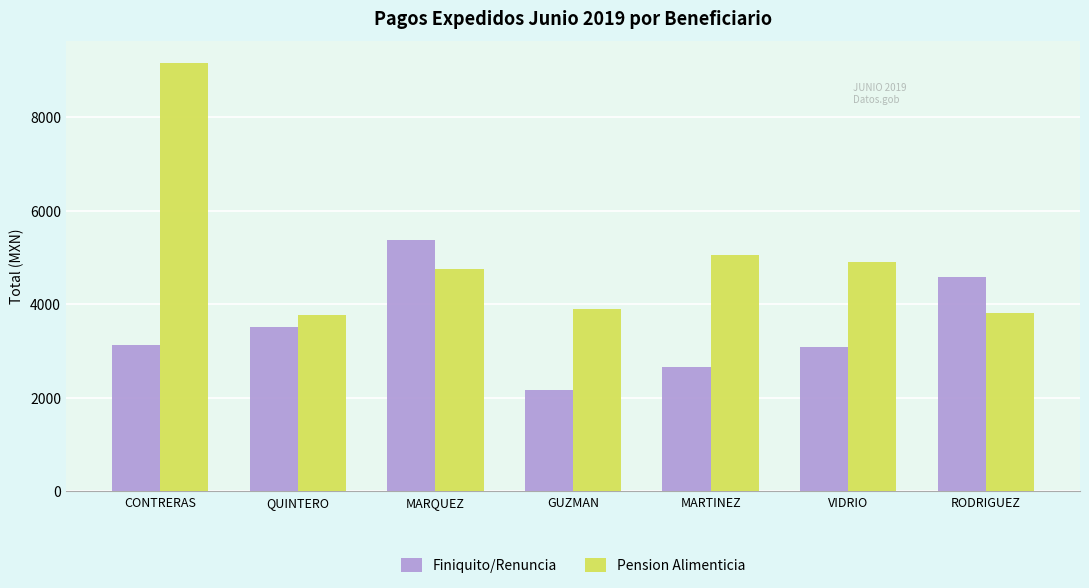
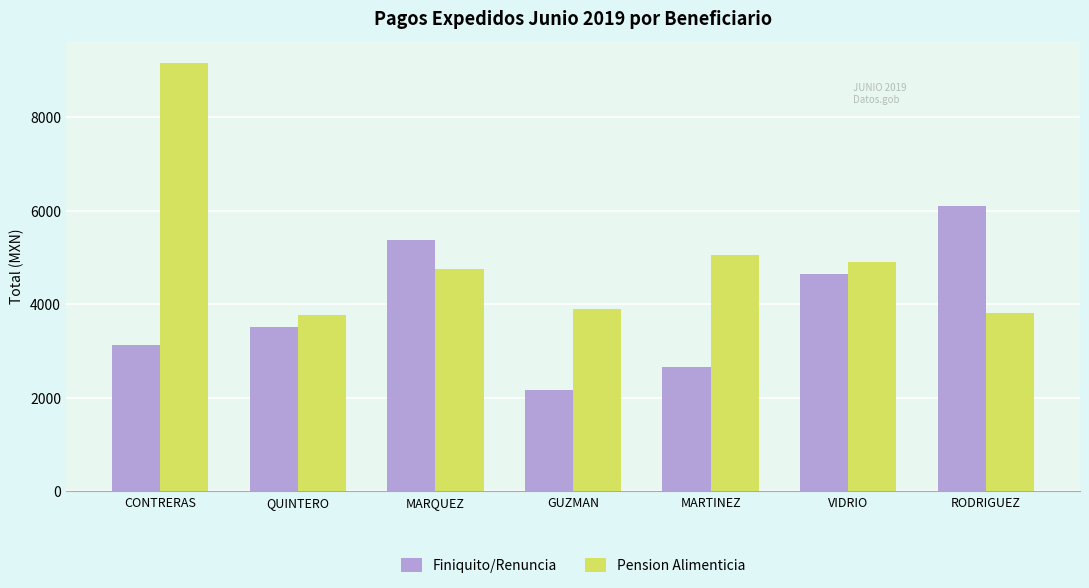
  {
    "Finiquito/Renuncia": {
      "CONTRERAS": 3100,
      "QUINTERO": 3500,
      "MARQUEZ": 5400,
      "GUZMAN": 2200,
      "MARTINEZ": 2700,
-     "VIDRIO": 3100,
-     "RODRIGUEZ": 4600
+     "VIDRIO": 4700,
+     "RODRIGUEZ": 6100
    },
    "Pension Alimenticia": {
      "CONTRERAS": 9200,
      "QUINTERO": 3800,
      "MARQUEZ": 4800,
      "GUZMAN": 3900,
      "MARTINEZ": 5000,
      "VIDRIO": 4900,
      "RODRIGUEZ": 3800
    }
  }
